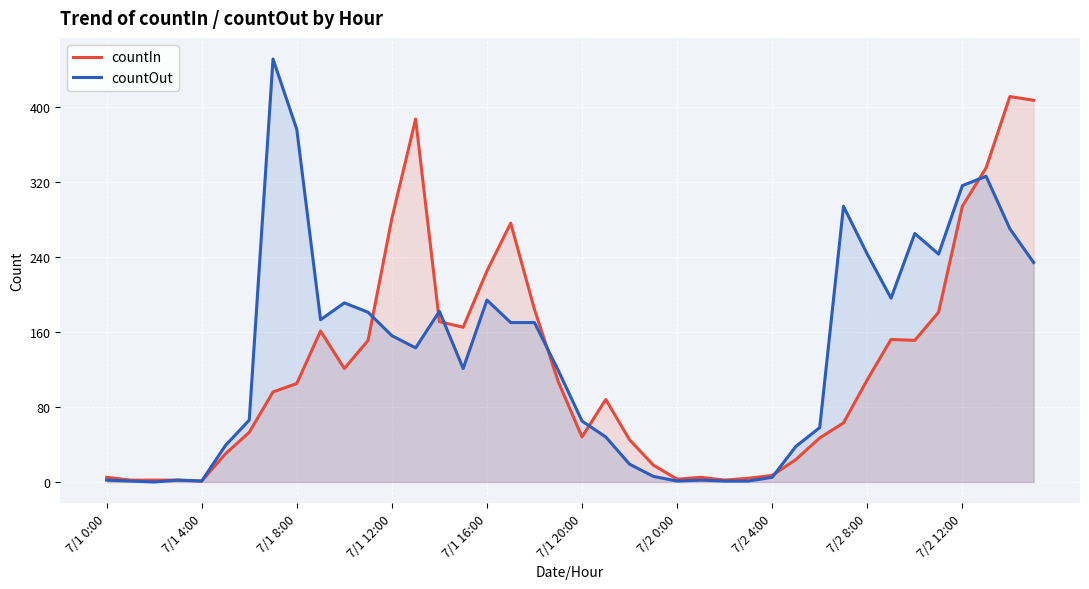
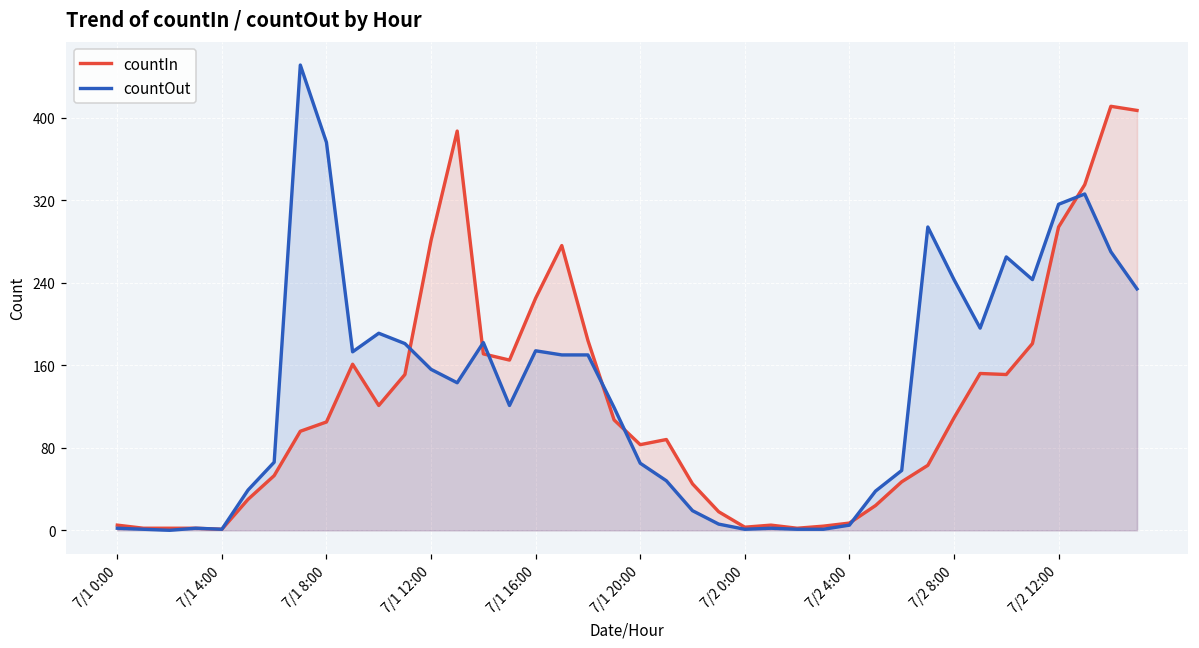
  {
    "countIn": {
      "7/1 0:00": 10,
      "7/1 8:00": 110,
      "7/1 12:00": 280,
      "7/1 16:00": 230,
-     "7/1 20:00": 50,
+     "7/1 20:00": 80,
      "7/2 8:00": 110,
      "7/2 12:00": 290
    },
    "countOut": {
      "7/1 0:00": 0,
      "7/1 8:00": 380,
      "7/1 12:00": 160,
-     "7/1 16:00": 190,
+     "7/1 16:00": 170,
      "7/1 20:00": 70,
      "7/2 8:00": 240,
      "7/2 12:00": 320
    }
  }
